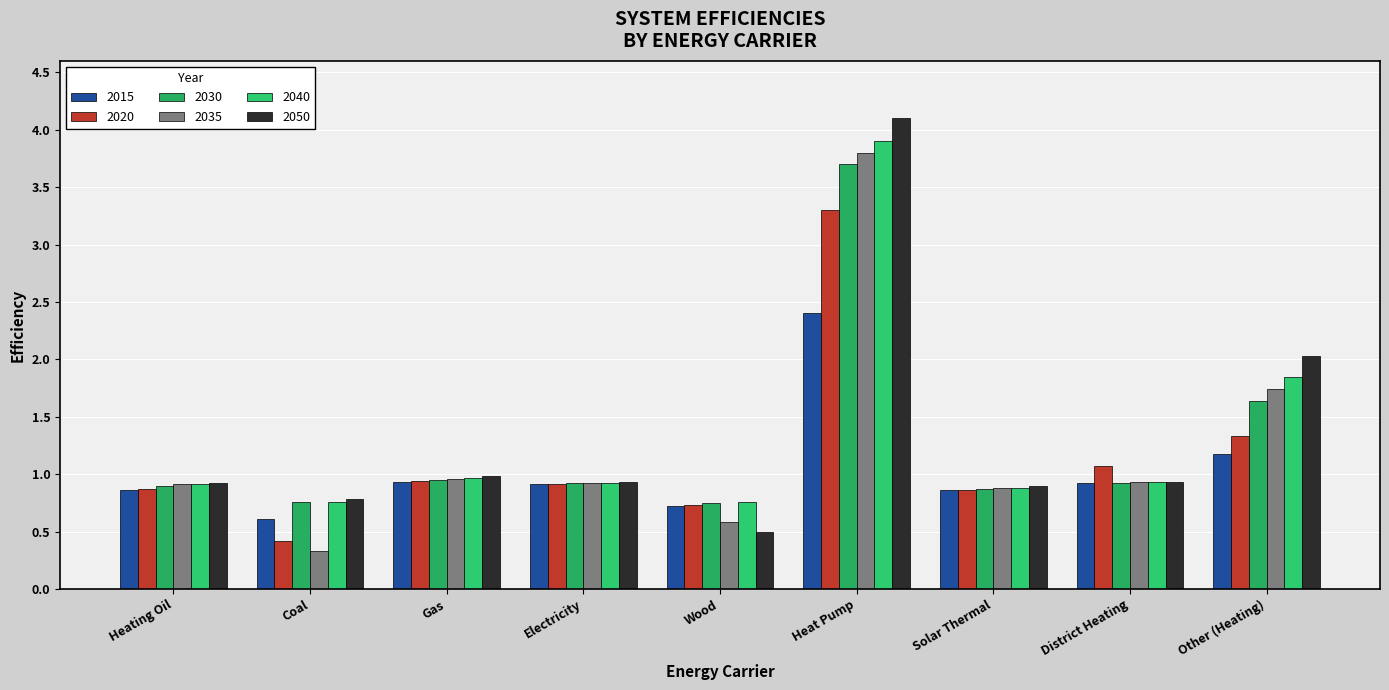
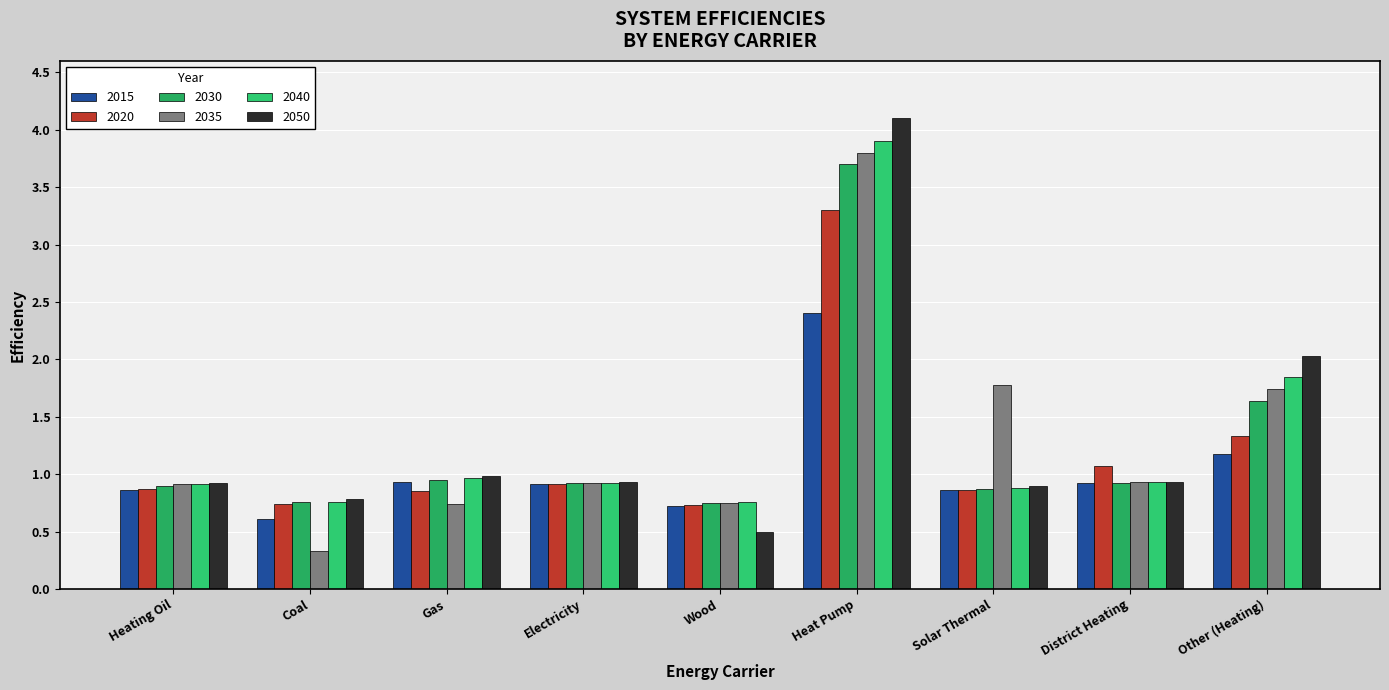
  {
    "2015": {
      "Heating Oil": 0.86,
      "Coal": 0.61,
      "Gas": 0.93,
      "Electricity": 0.91,
      "Wood": 0.72,
      "Heat Pump": 2.40,
      "Solar Thermal": 0.86,
      "District Heating": 0.92,
      "Other (Heating)": 1.18
    },
    "2020": {
      "Heating Oil": 0.87,
-     "Coal": 0.42,
-     "Gas": 0.94,
+     "Coal": 0.74,
+     "Gas": 0.85,
      "Electricity": 0.91,
      "Wood": 0.73,
      "Heat Pump": 3.30,
      "Solar Thermal": 0.86,
      "District Heating": 1.07,
      "Other (Heating)": 1.34
    },
    "2035": {
      "Heating Oil": 0.91,
      "Coal": 0.33,
-     "Gas": 0.96,
+     "Gas": 0.74,
      "Electricity": 0.92,
-     "Wood": 0.58,
+     "Wood": 0.75,
      "Heat Pump": 3.80,
-     "Solar Thermal": 0.88,
+     "Solar Thermal": 1.78,
      "District Heating": 0.93,
      "Other (Heating)": 1.74
    },
    "2050": {
      "Heating Oil": 0.92,
      "Coal": 0.78,
      "Gas": 0.98,
      "Electricity": 0.93,
      "Wood": 0.50,
      "Heat Pump": 4.10,
      "Solar Thermal": 0.90,
      "District Heating": 0.93,
      "Other (Heating)": 2.03
    }
  }
